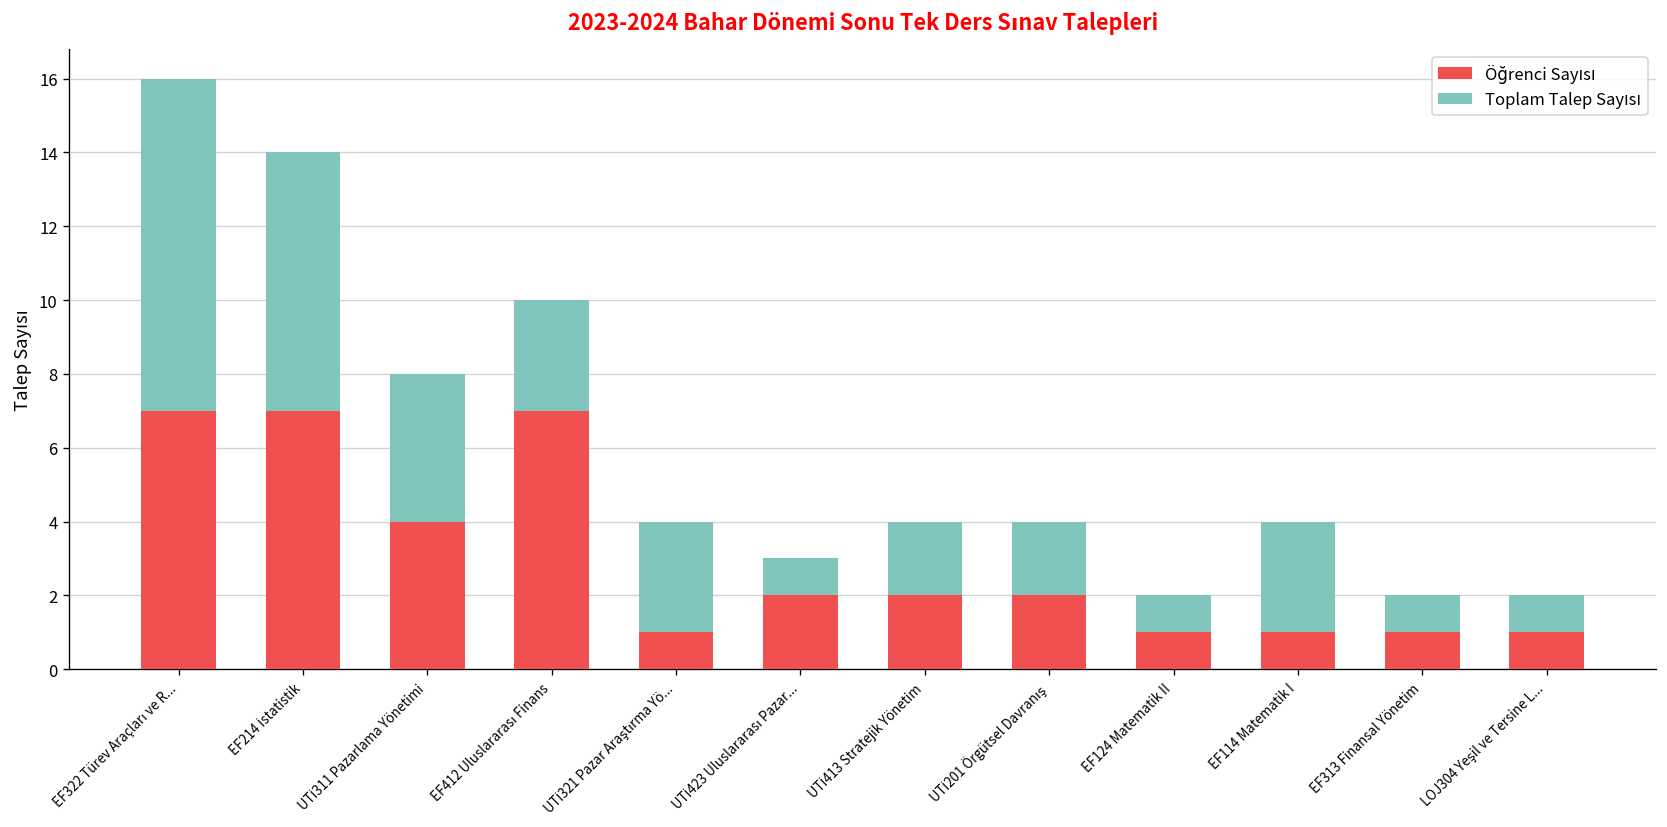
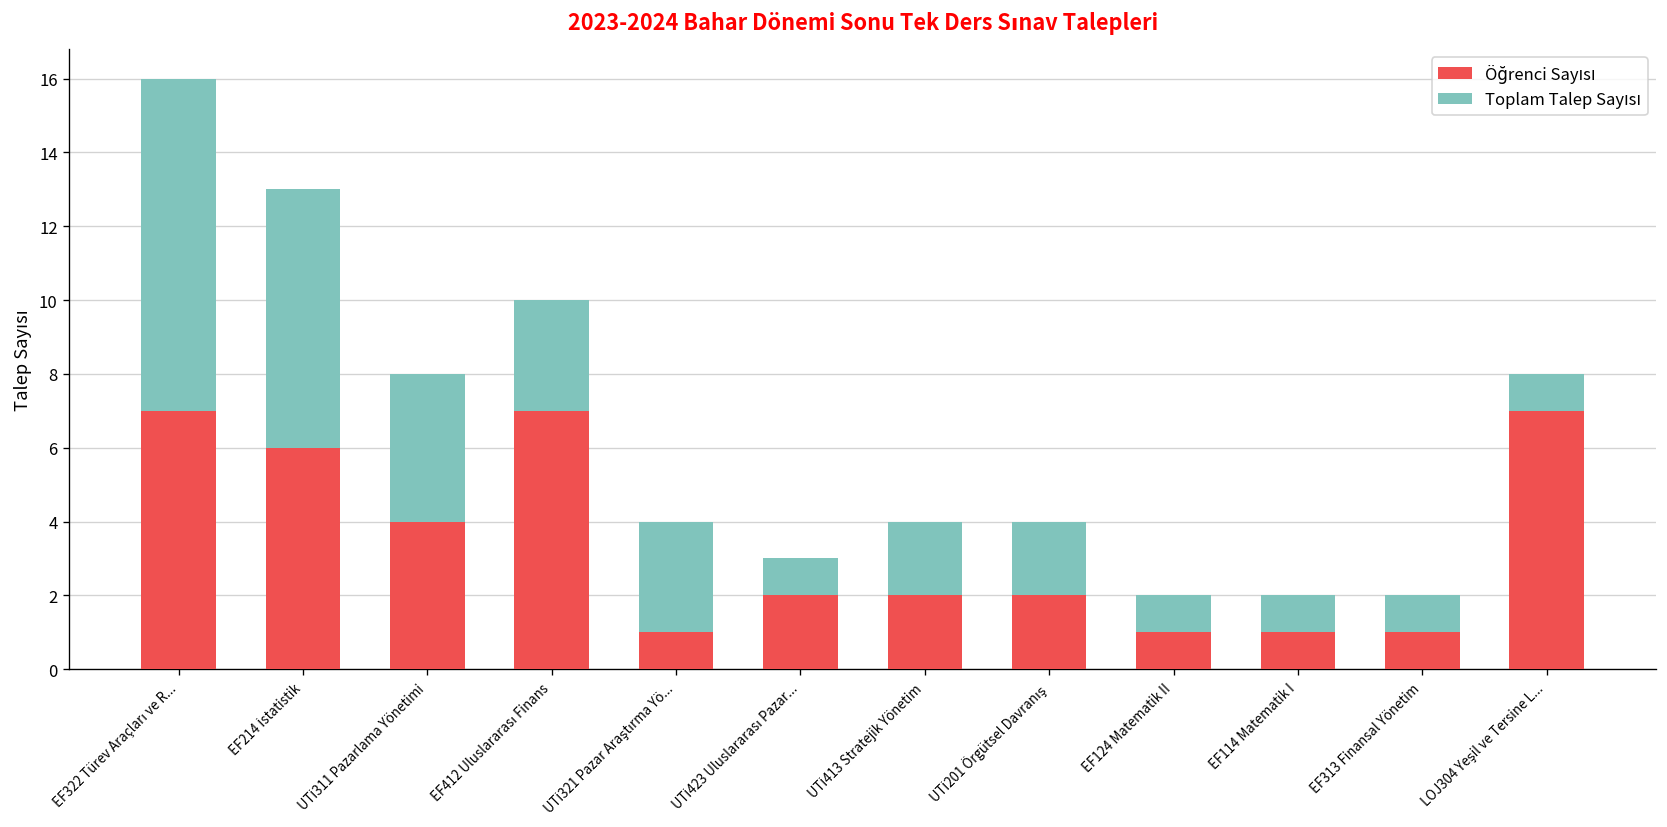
  {
    "Öğrenci Sayısı": {
      "EF322 Türev Araçları ve R...": 7,
-     "EF214 İstatistik": 7,
+     "EF214 İstatistik": 6,
      "UTİ311 Pazarlama Yönetimi": 4,
      "EF412 Uluslararası Finans": 7,
      "UTİ321 Pazar Araştırma Yö...": 1,
      "UTİ423 Uluslararası Pazar...": 2,
      "UTİ413 Stratejik Yönetim": 2,
      "UTİ201 Örgütsel Davranış": 2,
      "EF124 Matematik II": 1,
      "EF114 Matematik I": 1,
      "EF313 Finansal Yönetim": 1,
-     "LOJ304 Yeşil ve Tersine L...": 1
+     "LOJ304 Yeşil ve Tersine L...": 7
    },
    "Toplam Talep Sayısı": {
      "EF322 Türev Araçları ve R...": 9,
      "EF214 İstatistik": 7,
      "UTİ311 Pazarlama Yönetimi": 4,
      "EF412 Uluslararası Finans": 3,
      "UTİ321 Pazar Araştırma Yö...": 3,
      "UTİ423 Uluslararası Pazar...": 1,
      "UTİ413 Stratejik Yönetim": 2,
      "UTİ201 Örgütsel Davranış": 2,
      "EF124 Matematik II": 1,
-     "EF114 Matematik I": 3,
+     "EF114 Matematik I": 1,
      "EF313 Finansal Yönetim": 1,
      "LOJ304 Yeşil ve Tersine L...": 1
    }
  }
